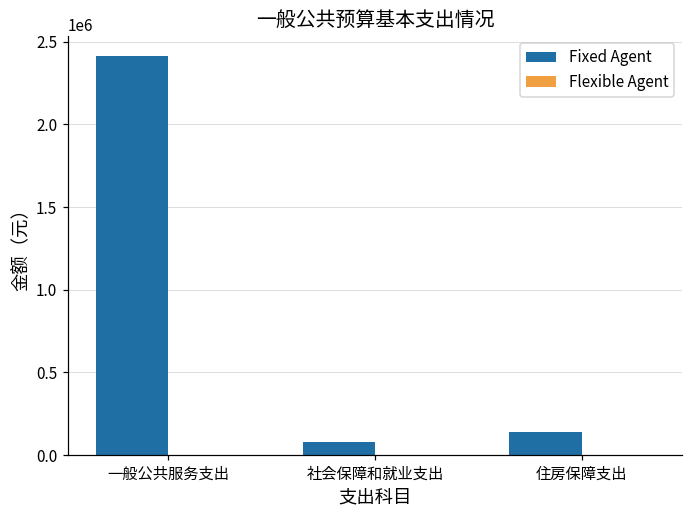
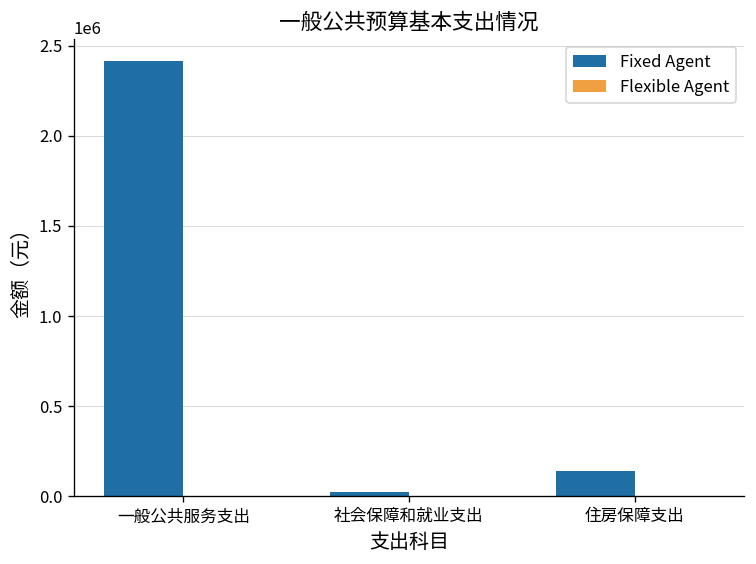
  {
    "Fixed Agent": {
      "一般公共服务支出": 2420000,
-     "社会保障和就业支出": 80000,
+     "社会保障和就业支出": 20000,
      "住房保障支出": 140000
    },
    "Flexible Agent": {
      "一般公共服务支出": 0,
      "社会保障和就业支出": 0,
      "住房保障支出": 0
    }
  }
